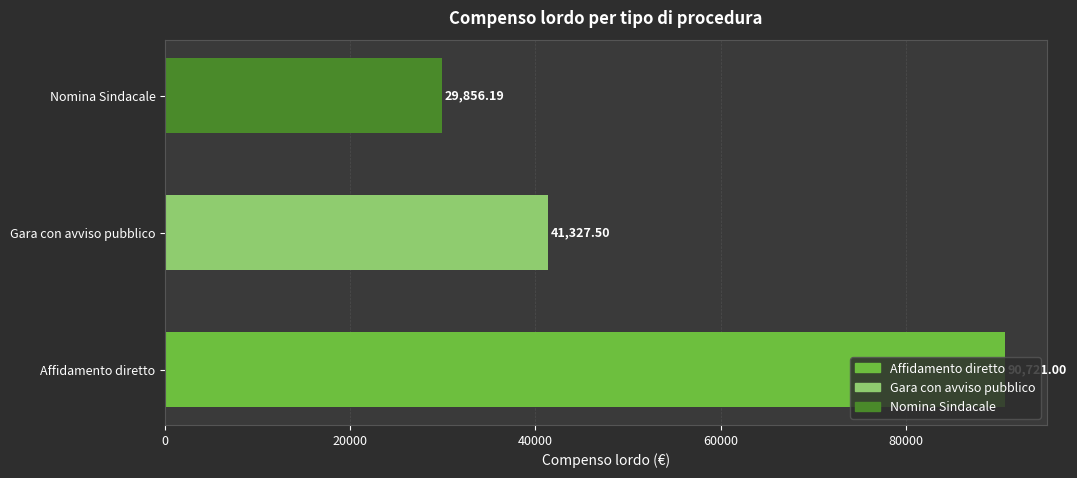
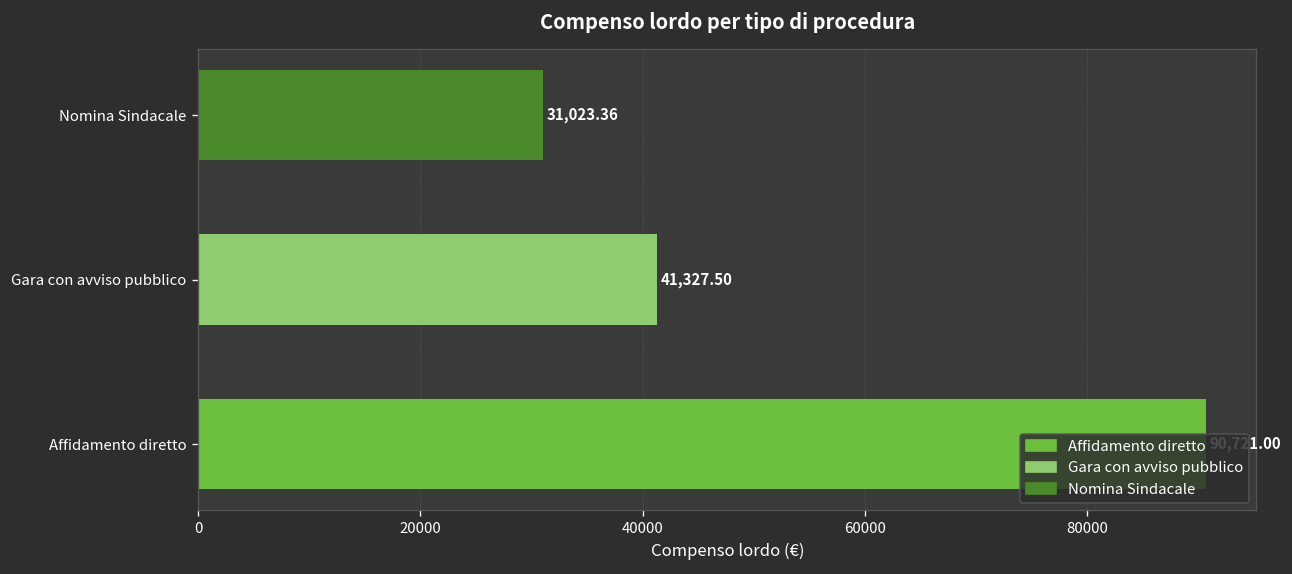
  {
-   "Nomina Sindacale": "29,856.19",
+   "Nomina Sindacale": "31,023.36",
    "Gara con avviso pubblico": "41,327.50"
  }
